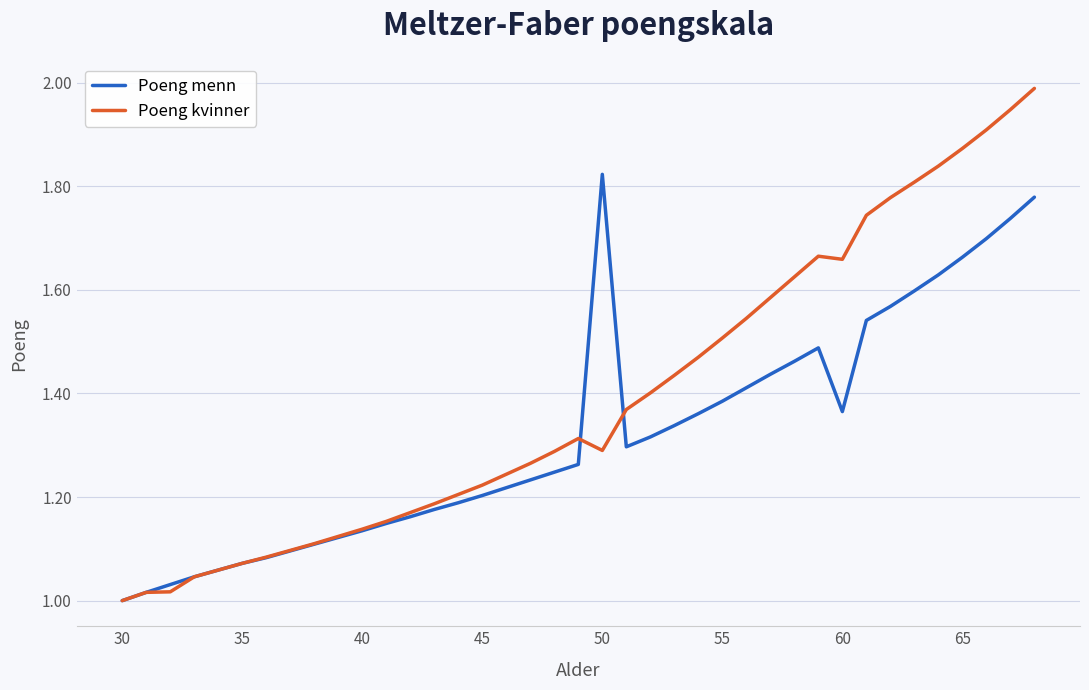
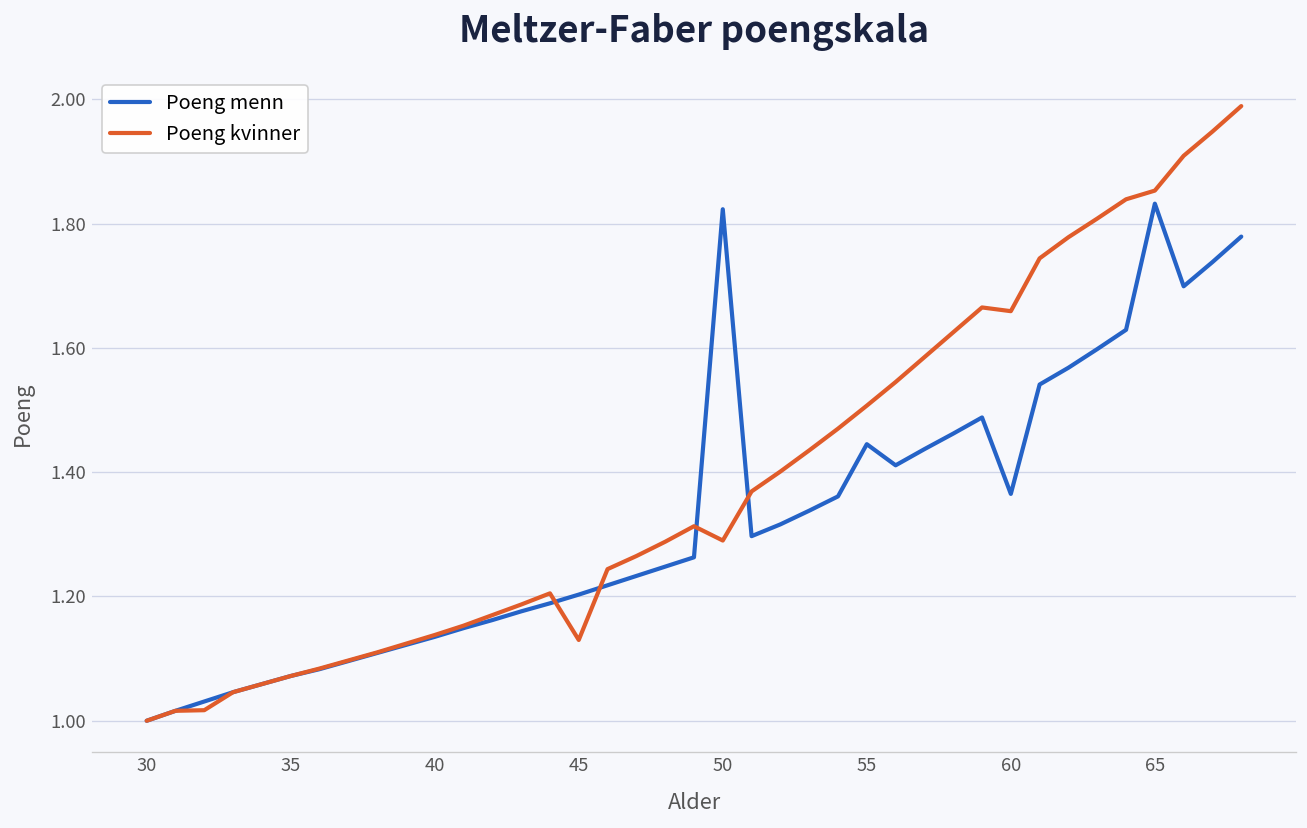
  {
    "Poeng menn": {
      "45": 1.20,
      "50": 1.82,
-     "55": 1.39,
+     "55": 1.45,
      "60": 1.37,
-     "65": 1.66
+     "65": 1.83
    },
    "Poeng kvinner": {
-     "45": 1.22,
+     "45": 1.13,
      "50": 1.29,
      "55": 1.51,
      "60": 1.66,
-     "65": 1.87
+     "65": 1.85
    }
  }
